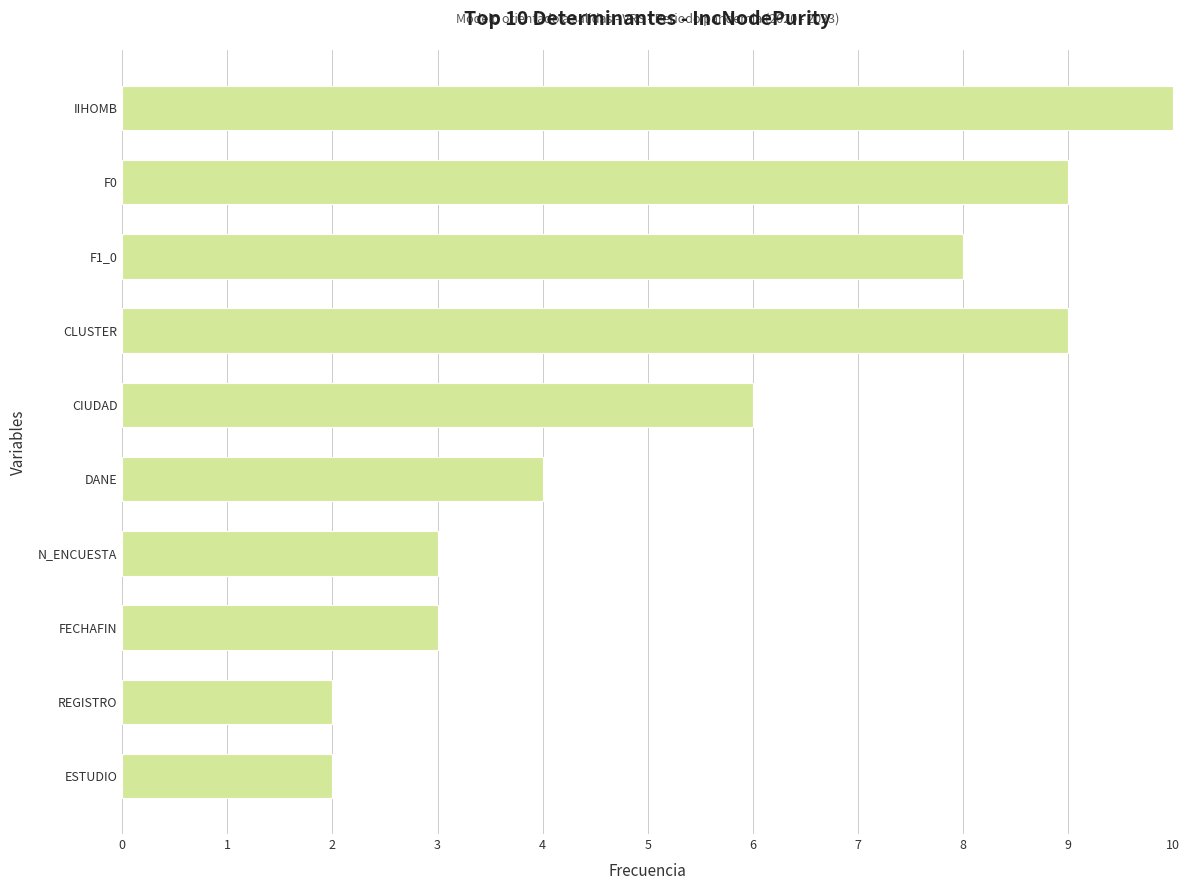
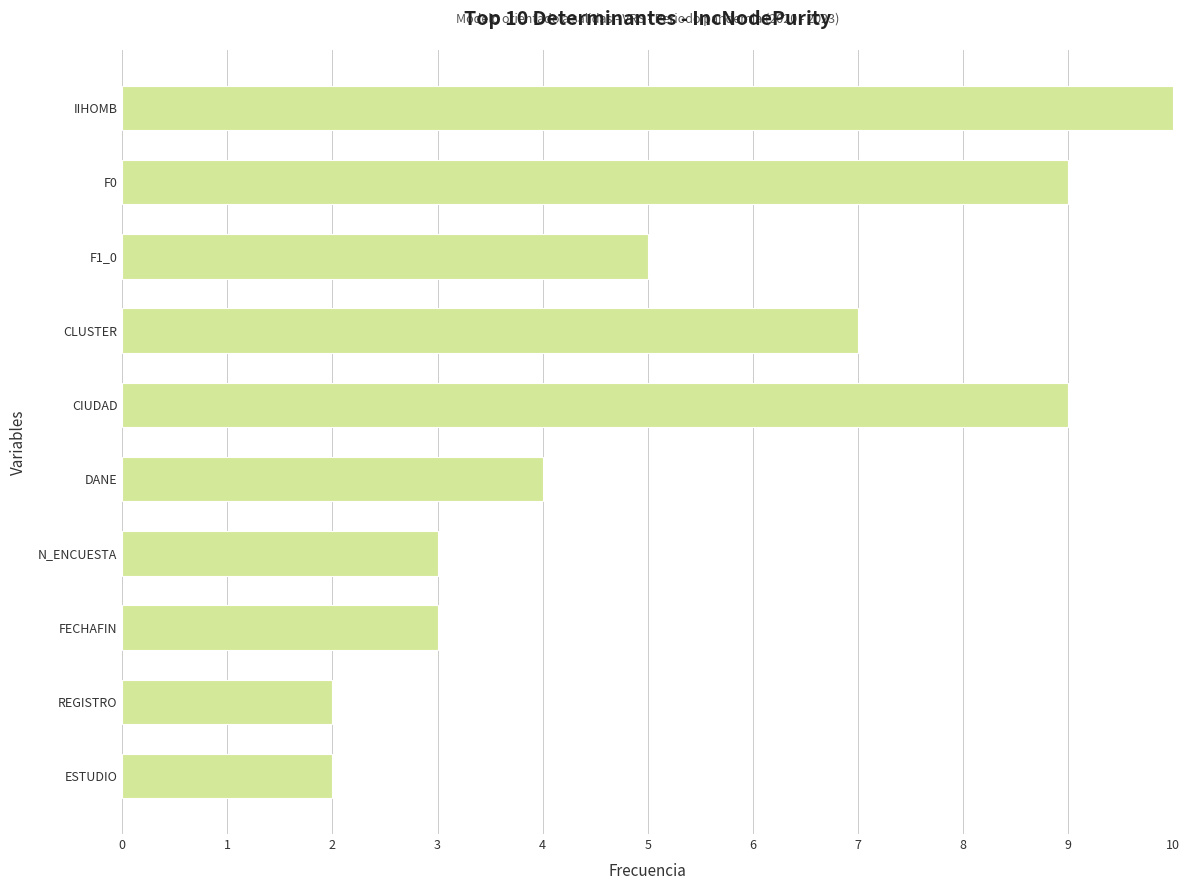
  {
    "IIHOMB": 10,
    "F0": 9,
-   "F1_0": 8,
-   "CLUSTER": 9,
-   "CIUDAD": 6,
+   "F1_0": 5,
+   "CLUSTER": 7,
+   "CIUDAD": 9,
    "DANE": 4,
    "N_ENCUESTA": 3,
    "FECHAFIN": 3,
    "REGISTRO": 2,
    "ESTUDIO": 2
  }
